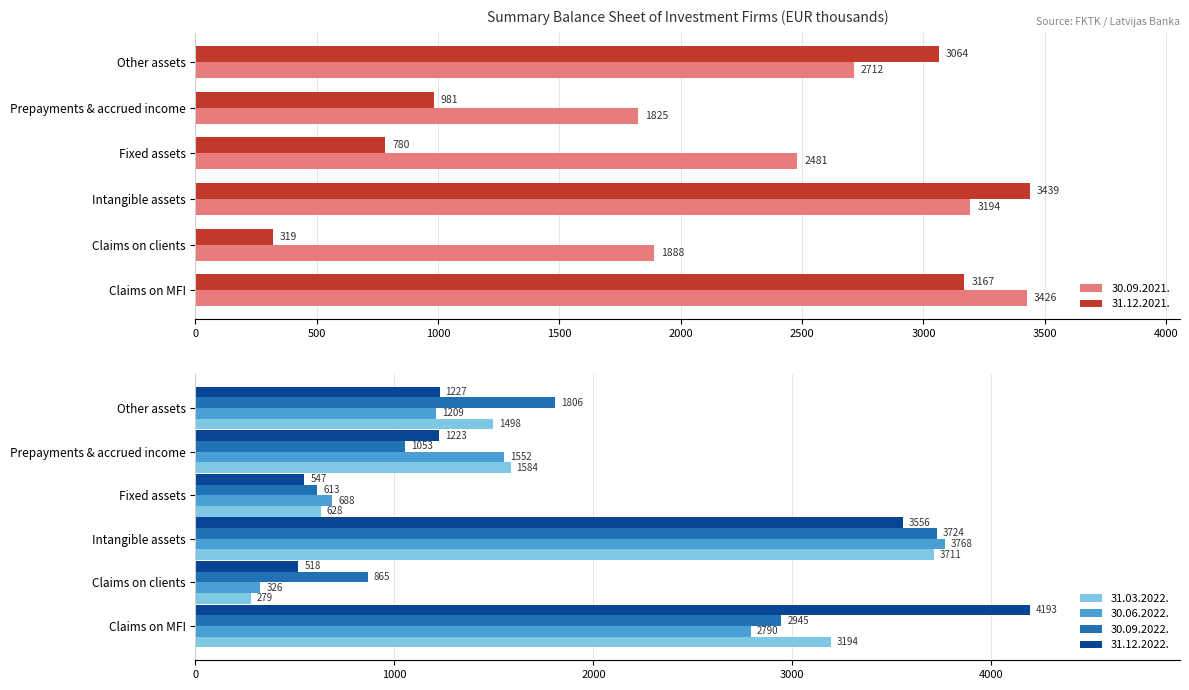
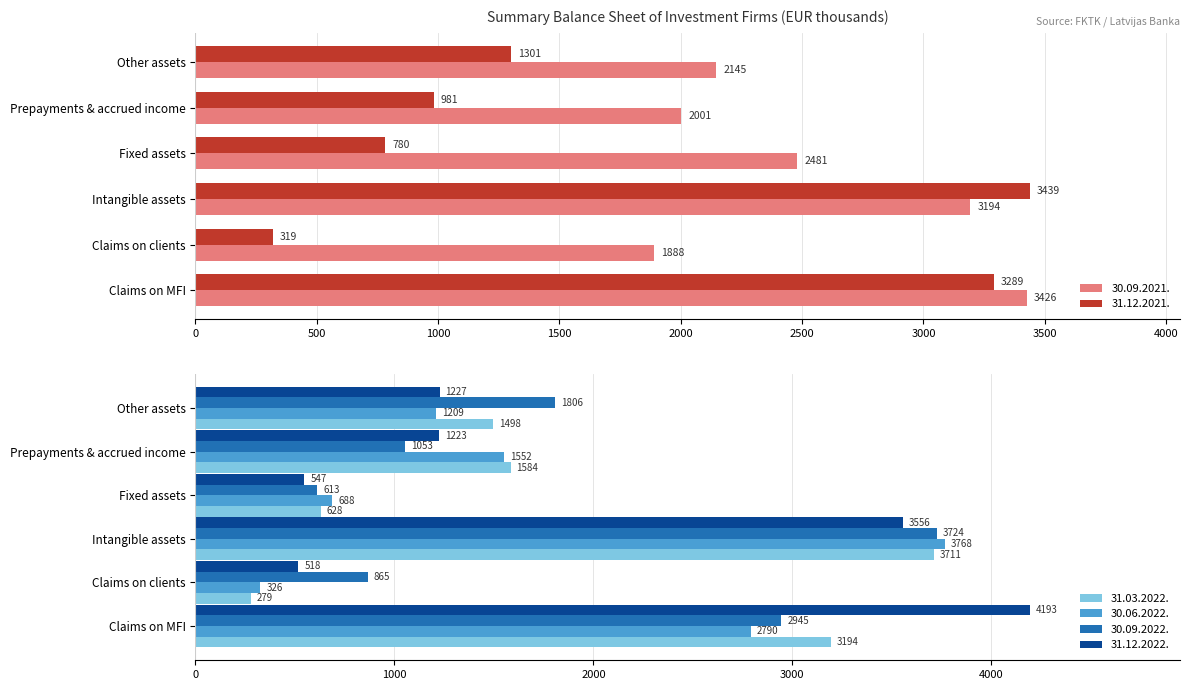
  {
    "Summary Balance Sheet of Investment Firms (EUR thousands)": {
      "30.09.2021.": {
-       "Other assets": 2712,
-       "Prepayments & accrued income": 1825,
+       "Other assets": 2145,
+       "Prepayments & accrued income": 2001,
        "Fixed assets": 2481,
        "Intangible assets": 3194,
        "Claims on clients": 1888,
        "Claims on MFI": 3426
      },
      "31.12.2021.": {
-       "Other assets": 3064,
+       "Other assets": 1301,
        "Prepayments & accrued income": 981,
        "Fixed assets": 780,
        "Intangible assets": 3439,
        "Claims on clients": 319,
-       "Claims on MFI": 3167
+       "Claims on MFI": 3289
      }
    }
  }
